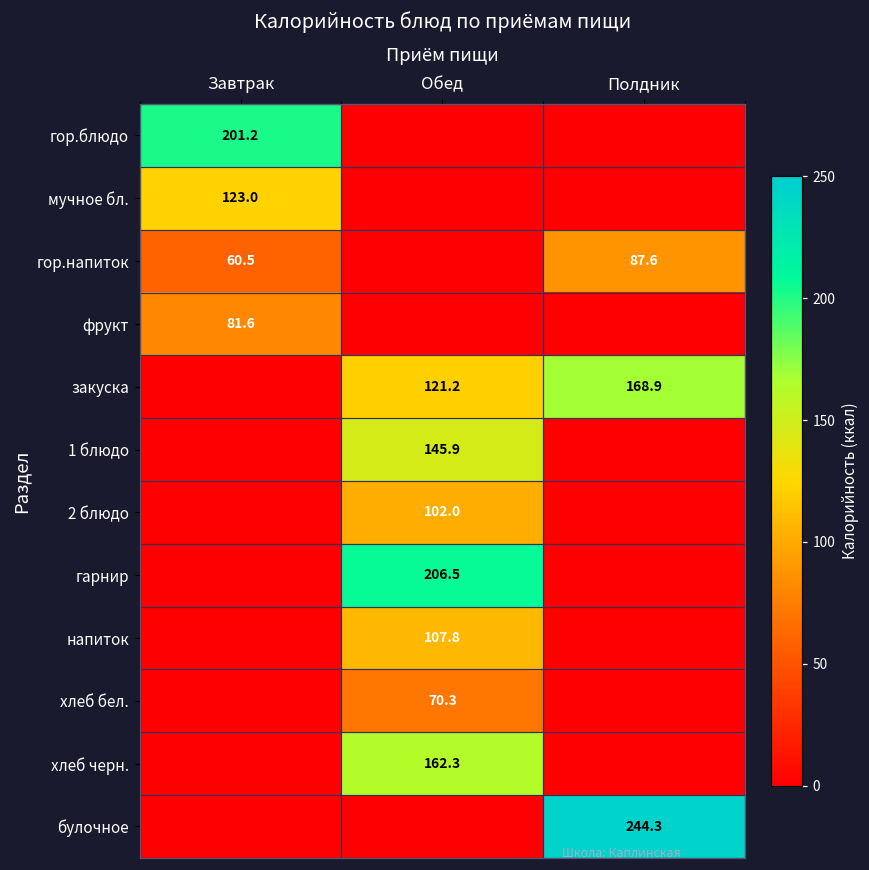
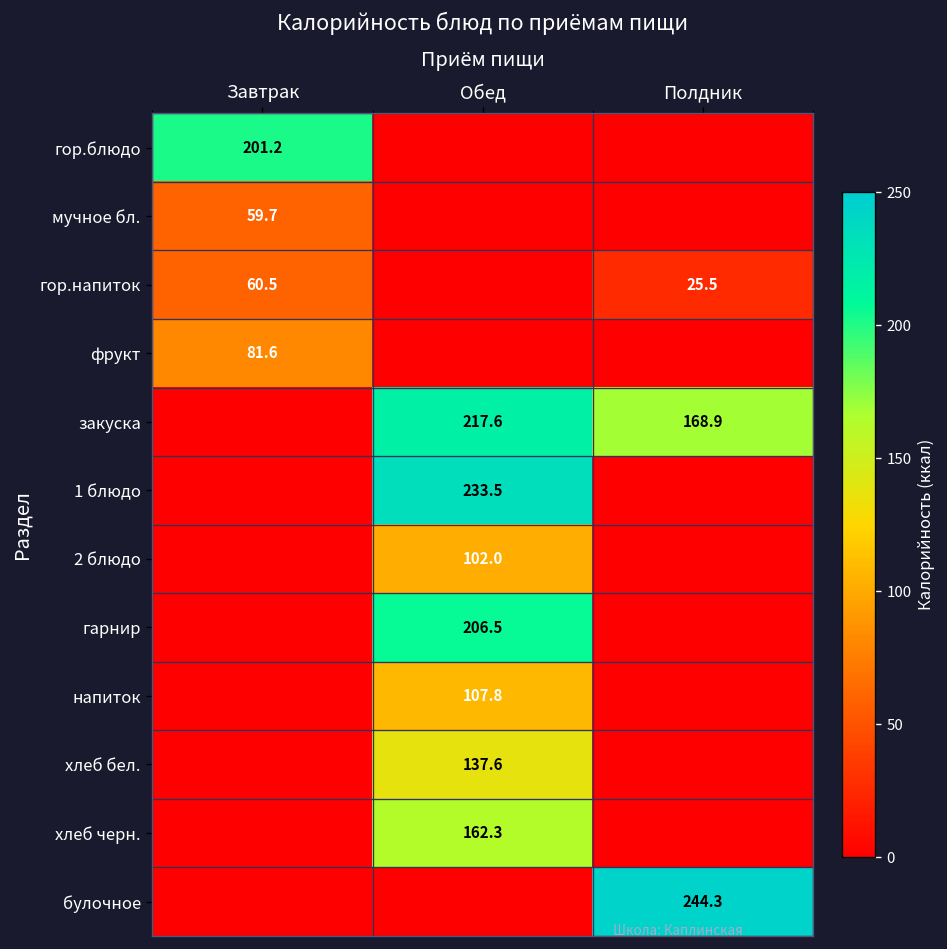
  {
    "гор.блюдо": {
      "Завтрак": 201.2
    },
    "мучное бл.": {
-     "Завтрак": 123.0
+     "Завтрак": 59.7
    },
    "гор.напиток": {
      "Завтрак": 60.5,
-     "Полдник": 87.6
+     "Полдник": 25.5
    },
    "фрукт": {
      "Завтрак": 81.6
    },
    "закуска": {
-     "Обед": 121.2,
+     "Обед": 217.6,
      "Полдник": 168.9
    },
    "1 блюдо": {
-     "Обед": 145.9
+     "Обед": 233.5
    },
    "2 блюдо": {
      "Обед": 102.0
    },
    "гарнир": {
      "Обед": 206.5
    },
    "напиток": {
      "Обед": 107.8
    },
    "хлеб бел.": {
-     "Обед": 70.3
+     "Обед": 137.6
    },
    "хлеб черн.": {
      "Обед": 162.3
    },
    "булочное": {
      "Полдник": 244.3
    }
  }
